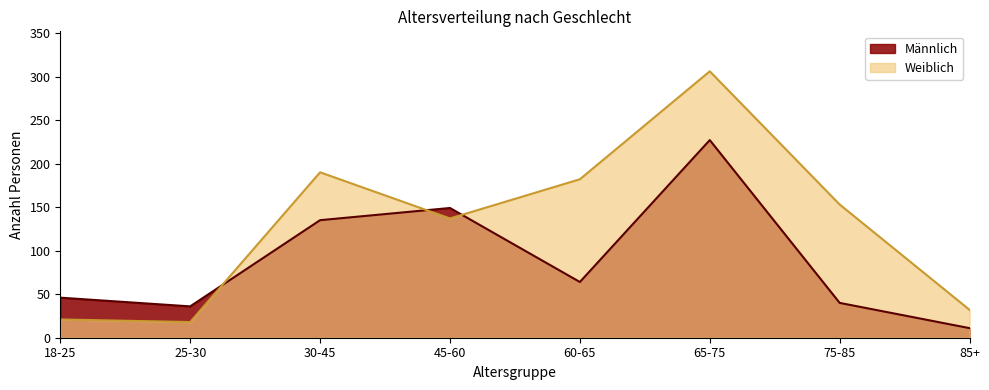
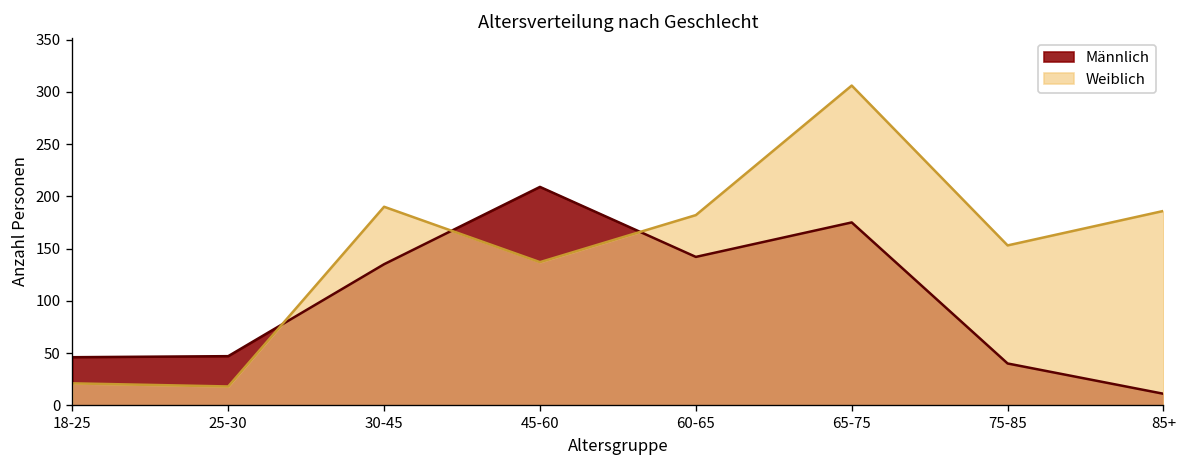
  {
    "Männlich": {
      "18-25": 50,
-     "25-30": 40,
+     "25-30": 50,
      "30-45": 140,
-     "45-60": 150,
-     "60-65": 60,
-     "65-75": 230,
+     "45-60": 210,
+     "60-65": 140,
+     "65-75": 180,
      "75-85": 40,
      "85+": 10
    },
    "Weiblich": {
      "18-25": 20,
      "25-30": 20,
      "30-45": 190,
      "45-60": 140,
      "60-65": 180,
      "65-75": 310,
      "75-85": 150,
-     "85+": 30
+     "85+": 190
    }
  }
